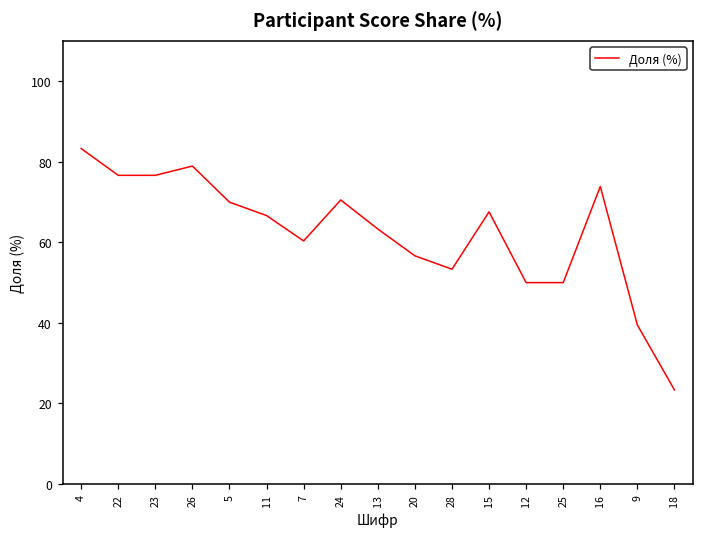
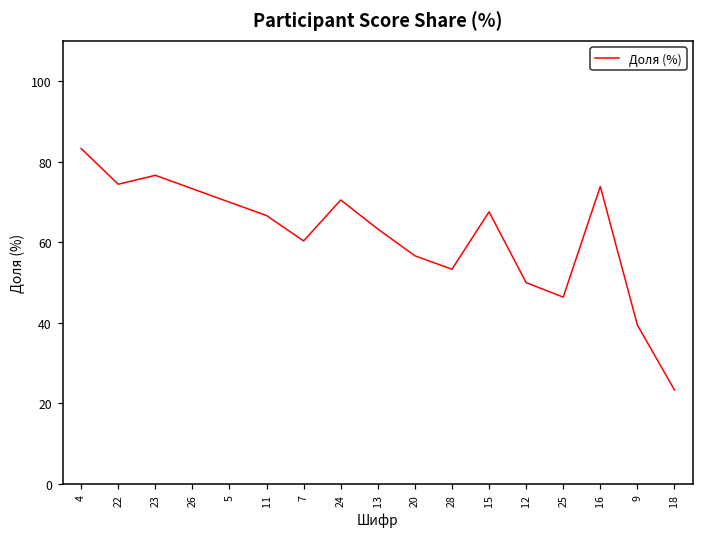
  {
    "4": 83,
-   "22": 77,
+   "22": 74,
    "23": 77,
-   "26": 79,
+   "26": 73,
    "5": 70,
    "11": 67,
    "7": 60,
    "24": 71,
    "13": 63,
    "20": 57,
    "28": 53,
    "15": 68,
    "12": 50,
-   "25": 50,
+   "25": 46,
    "16": 74,
    "9": 39,
    "18": 23
  }
